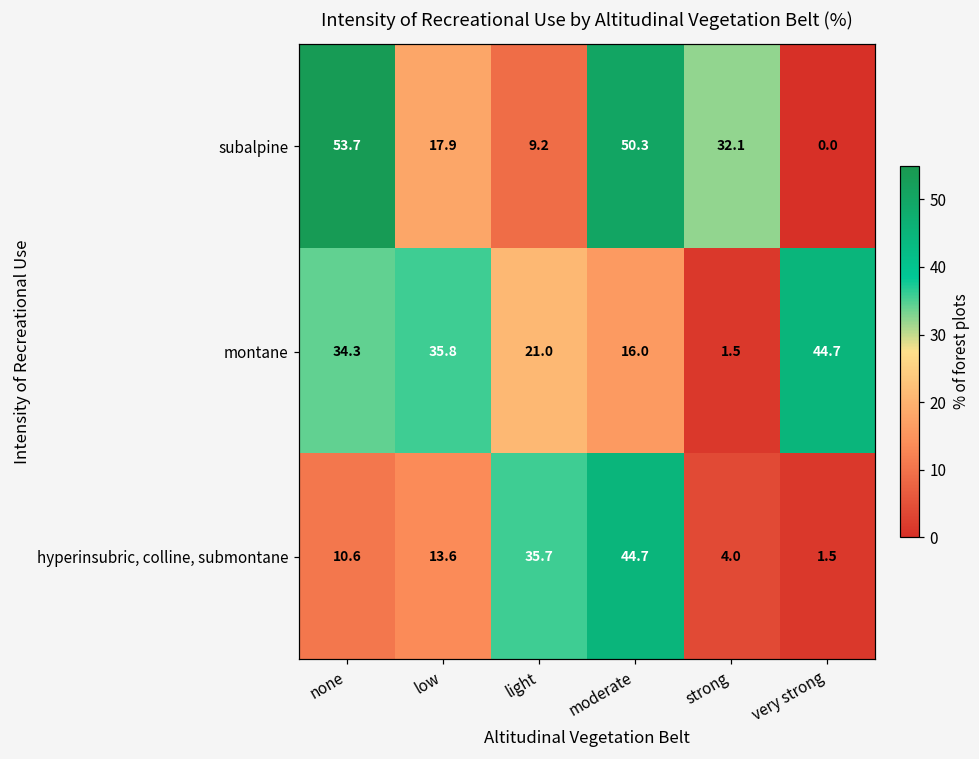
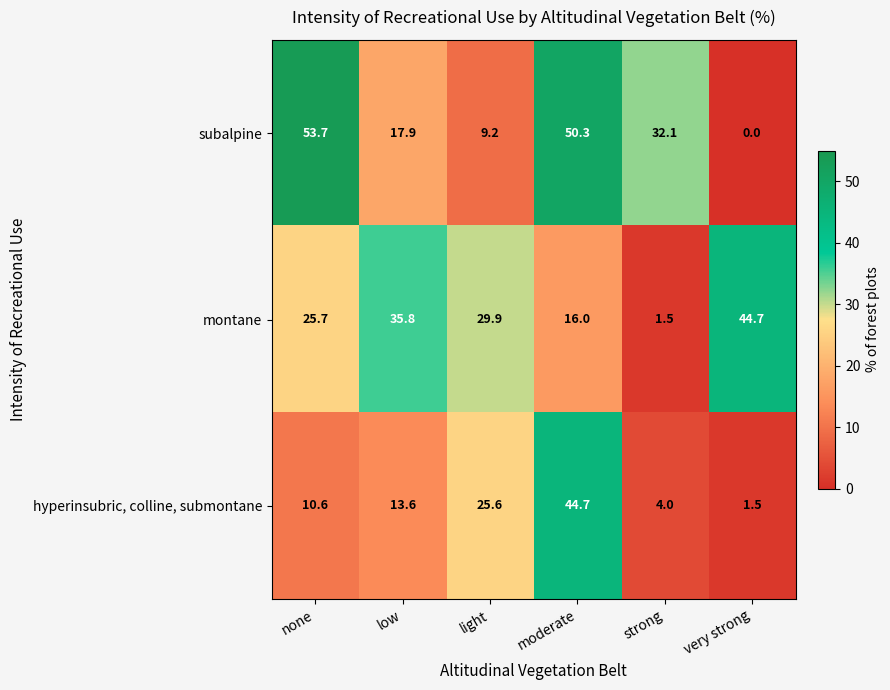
  {
    "subalpine": {
      "none": 53.7,
      "low": 17.9,
      "light": 9.2,
      "moderate": 50.3,
      "strong": 32.1,
      "very strong": 0.0
    },
    "montane": {
-     "none": 34.3,
+     "none": 25.7,
      "low": 35.8,
-     "light": 21.0,
+     "light": 29.9,
      "moderate": 16.0,
      "strong": 1.5,
      "very strong": 44.7
    },
    "hyperinsubric, colline, submontane": {
      "none": 10.6,
      "low": 13.6,
-     "light": 35.7,
+     "light": 25.6,
      "moderate": 44.7,
      "strong": 4.0,
      "very strong": 1.5
    }
  }
